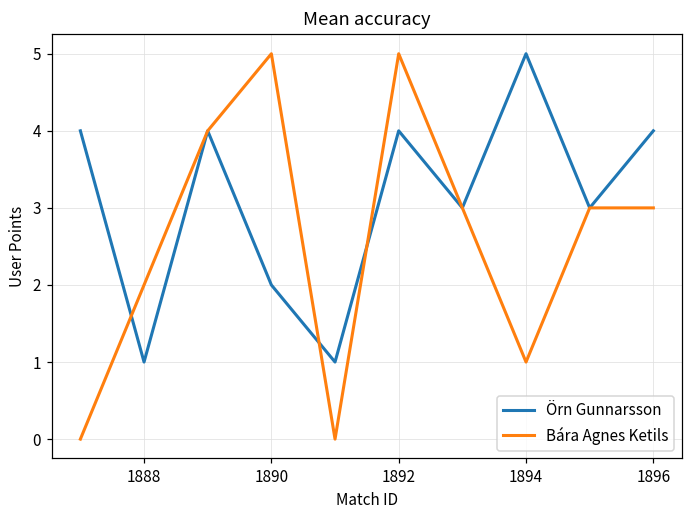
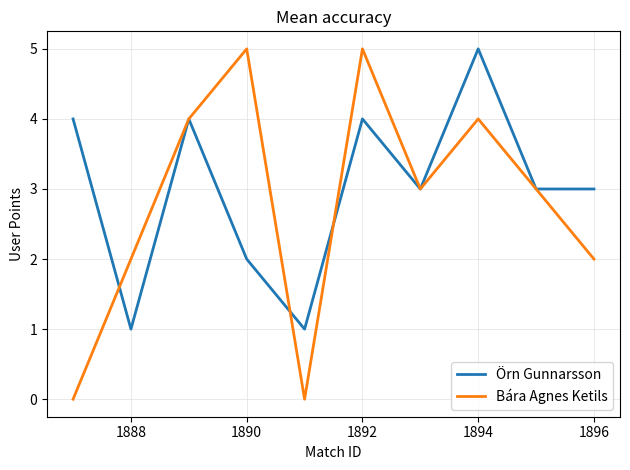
  {
    "Örn Gunnarsson": {
      "1888": 1,
      "1890": 2,
      "1892": 4,
      "1894": 5,
-     "1896": 4
+     "1896": 3
    },
    "Bára Agnes Ketils": {
      "1888": 2,
      "1890": 5,
      "1892": 5,
-     "1894": 1,
-     "1896": 3
+     "1894": 4,
+     "1896": 2
    }
  }
